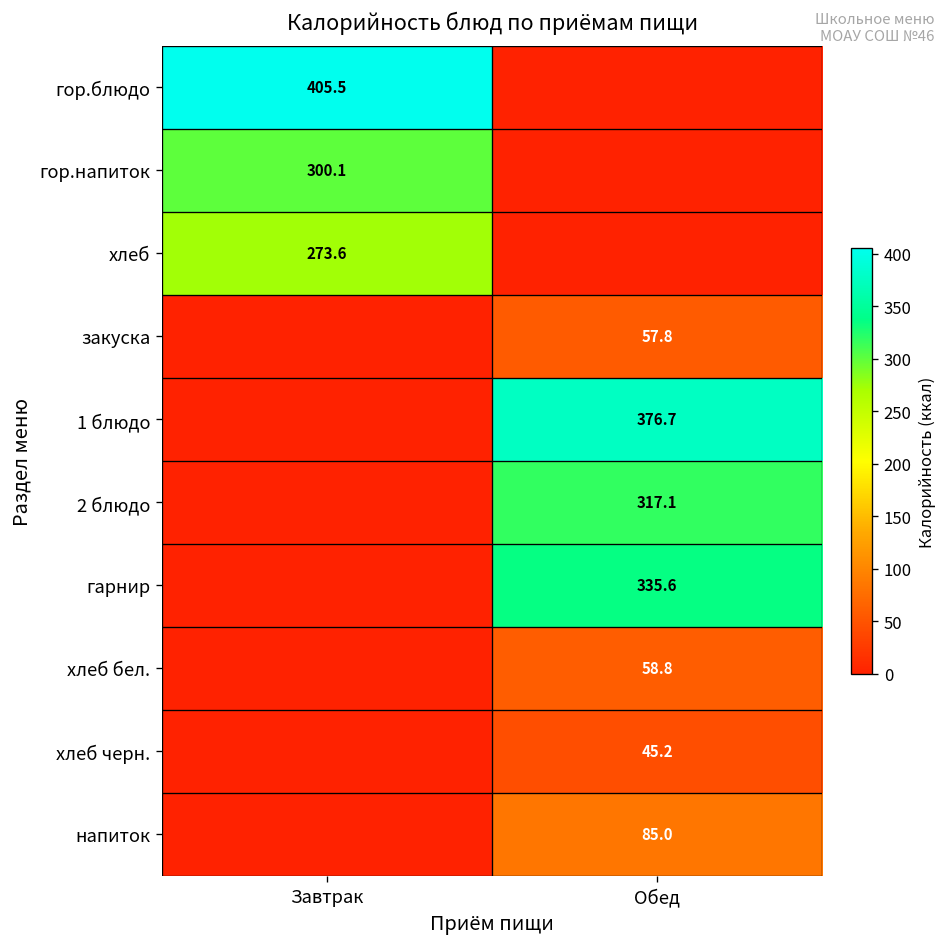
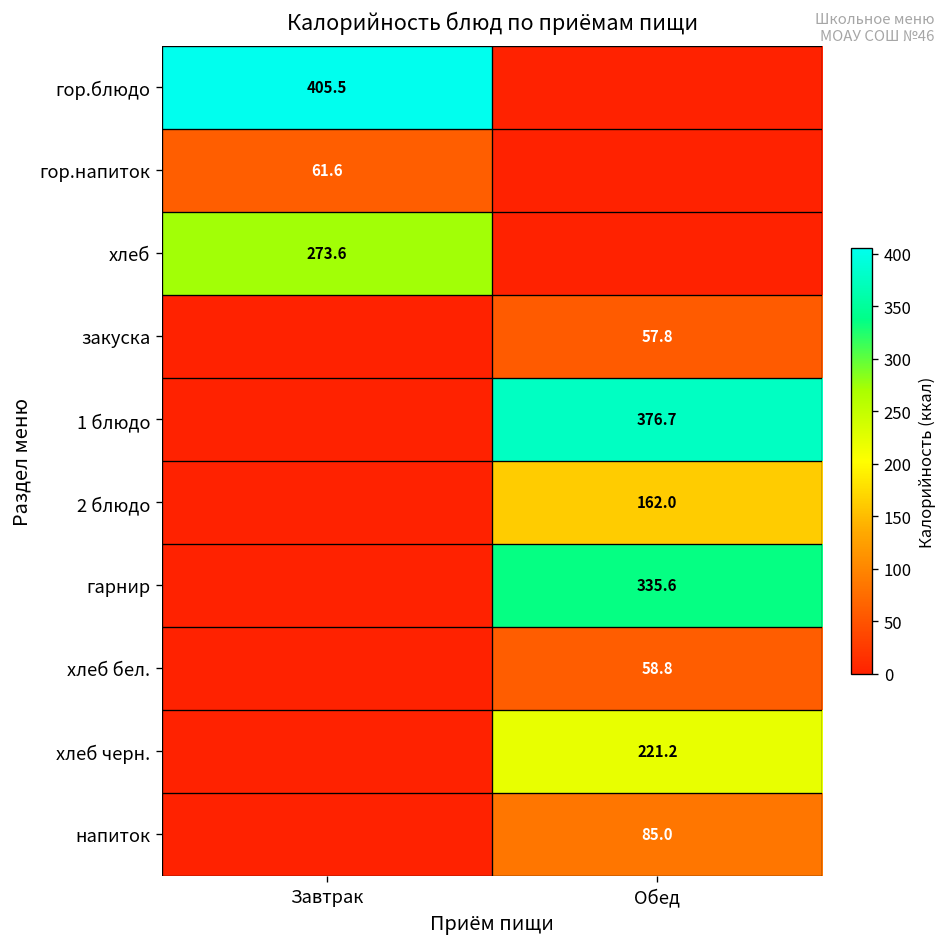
  {
    "гор.блюдо": {
      "Завтрак": 405.5
    },
    "гор.напиток": {
-     "Завтрак": 300.1
+     "Завтрак": 61.6
    },
    "хлеб": {
      "Завтрак": 273.6
    },
    "закуска": {
      "Обед": 57.8
    },
    "1 блюдо": {
      "Обед": 376.7
    },
    "2 блюдо": {
-     "Обед": 317.1
+     "Обед": 162.0
    },
    "гарнир": {
      "Обед": 335.6
    },
    "хлеб бел.": {
      "Обед": 58.8
    },
    "хлеб черн.": {
-     "Обед": 45.2
+     "Обед": 221.2
    },
    "напиток": {
      "Обед": 85.0
    }
  }
